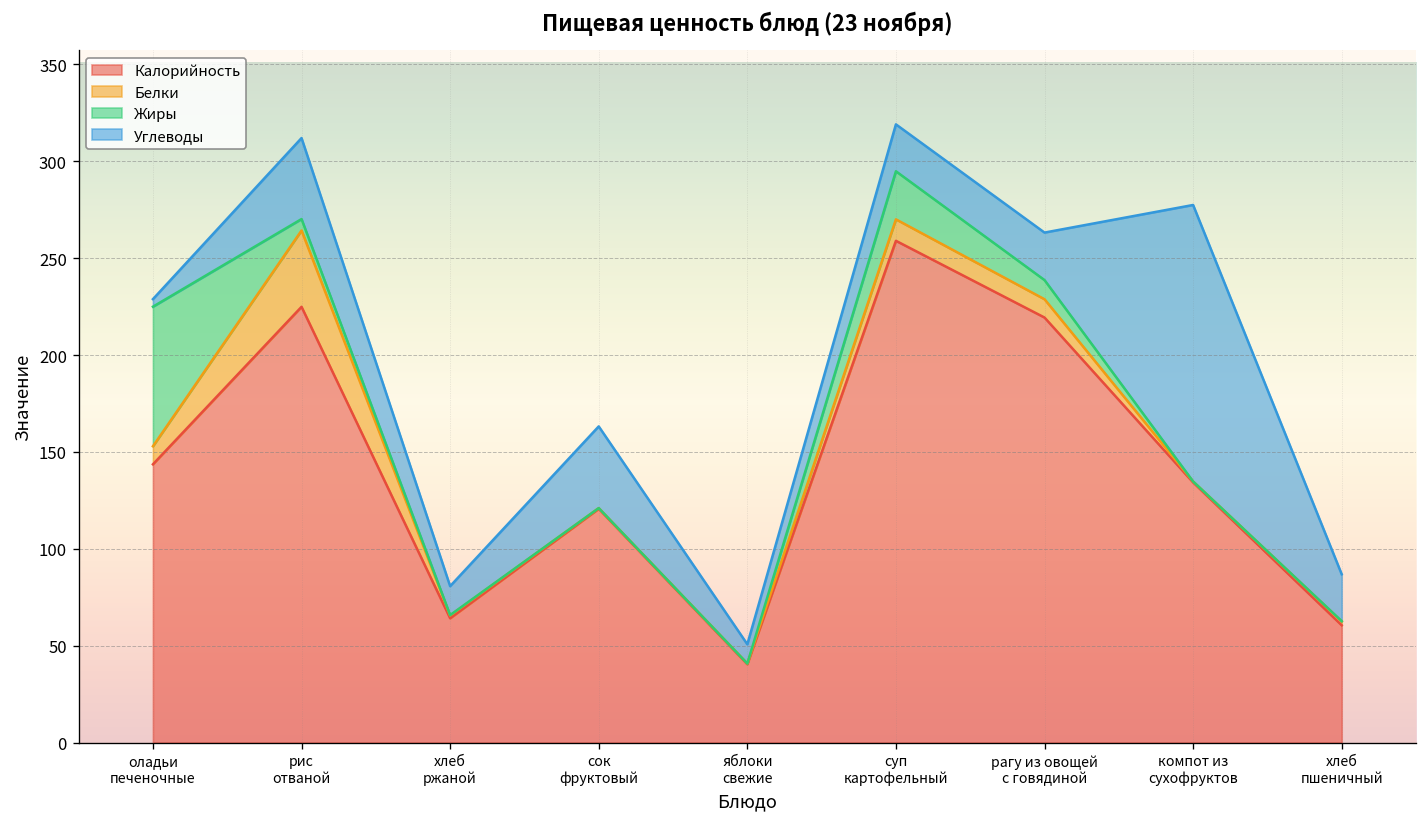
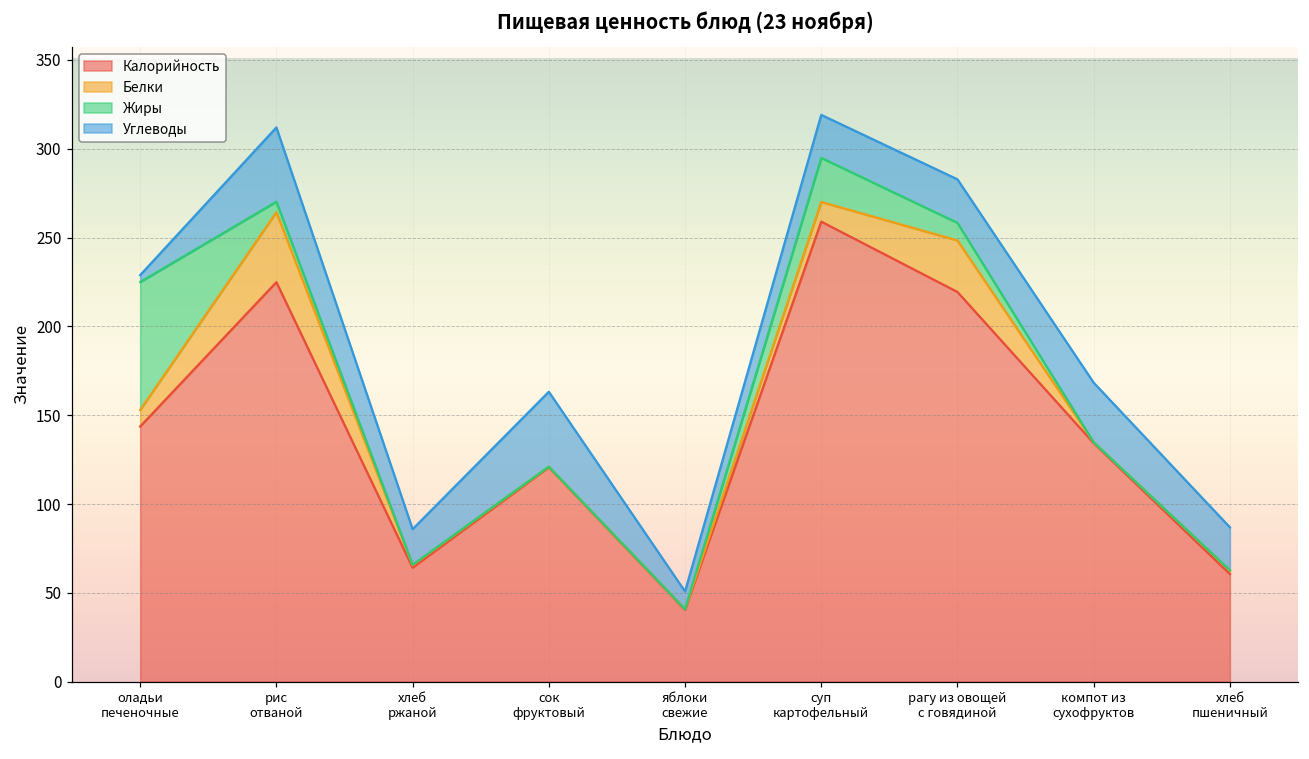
  {
    "Калорийность": {
      "оладьи печеночные": 144,
      "рис отваной": 225,
      "суп картофельный": 259,
      "рагу из овощей с говядиной": 219,
      "хлеб пшеничный": 61
    },
    "Белки": {
      "оладьи печеночные": 9,
      "рис отваной": 39,
      "суп картофельный": 11,
-     "рагу из овощей с говядиной": 9
+     "рагу из овощей с говядиной": 29
    },
    "Жиры": {
      "оладьи печеночные": 72,
      "рис отваной": 6,
      "суп картофельный": 25,
      "рагу из овощей с говядиной": 10
    },
    "Углеводы": {
      "оладьи печеночные": 4,
      "рис отваной": 42,
-     "хлеб ржаной": 15,
+     "хлеб ржаной": 20,
      "сок фруктовый": 42,
      "яблоки свежие": 10,
      "суп картофельный": 24,
      "рагу из овощей с говядиной": 25,
-     "компот из сухофруктов": 143,
+     "компот из сухофруктов": 34,
      "хлеб пшеничный": 24
    }
  }
